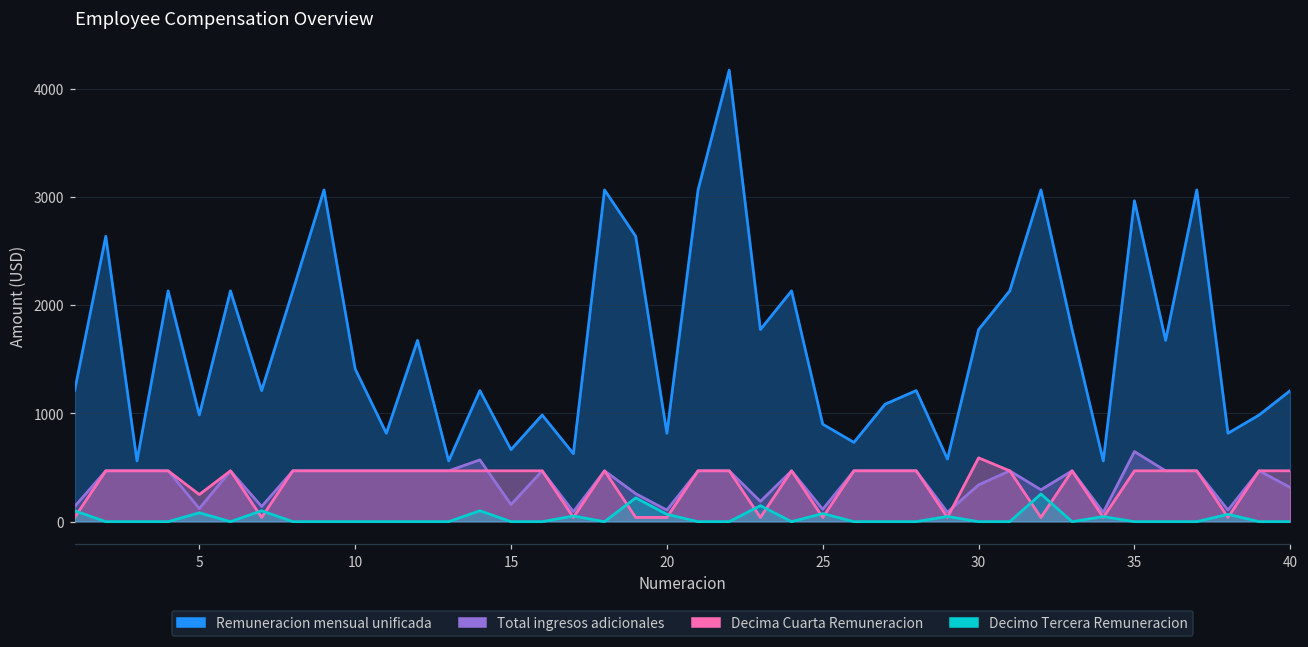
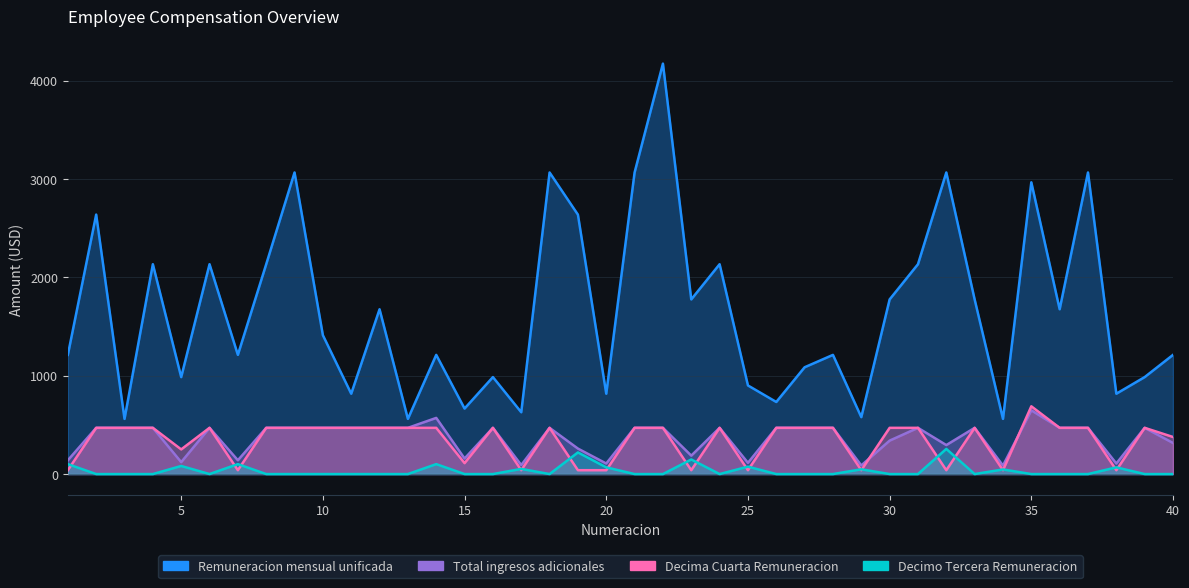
  {
    "Total ingresos adicionales": {
      "5": 100,
      "15": 200,
      "20": 100,
      "25": 100,
      "30": 300,
      "35": 600,
      "40": 300
    },
    "Decima Cuarta Remuneracion": {
      "5": 300,
-     "15": 500,
+     "15": 100,
      "20": 0,
      "25": 0,
-     "30": 600,
-     "35": 500,
-     "40": 500
+     "30": 500,
+     "35": 700,
+     "40": 400
    }
  }
